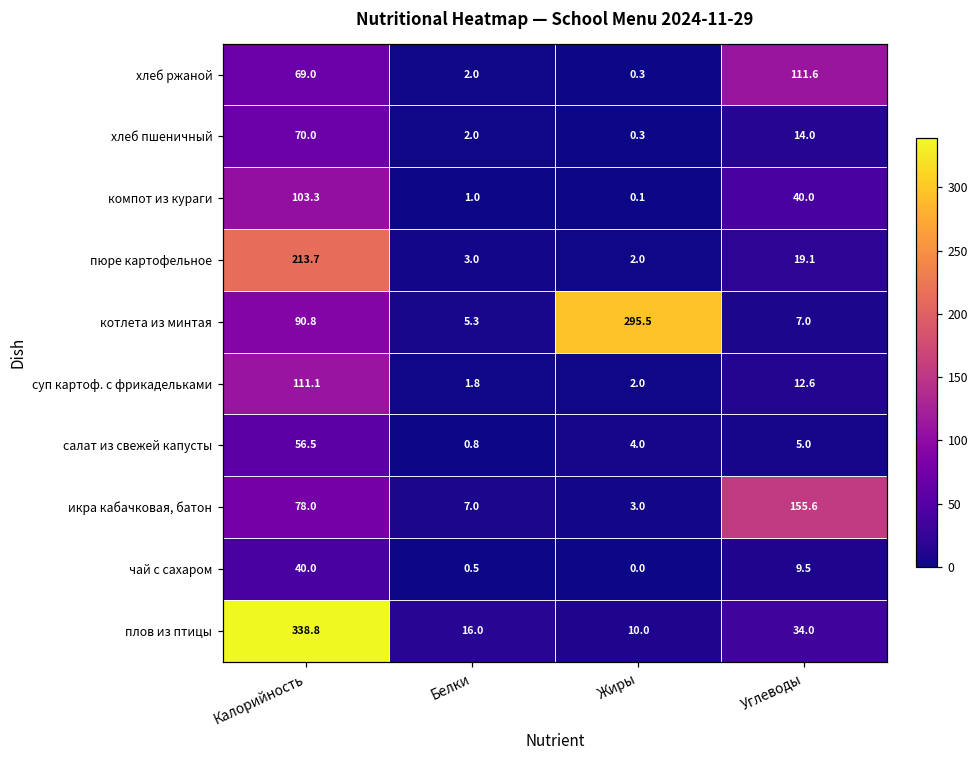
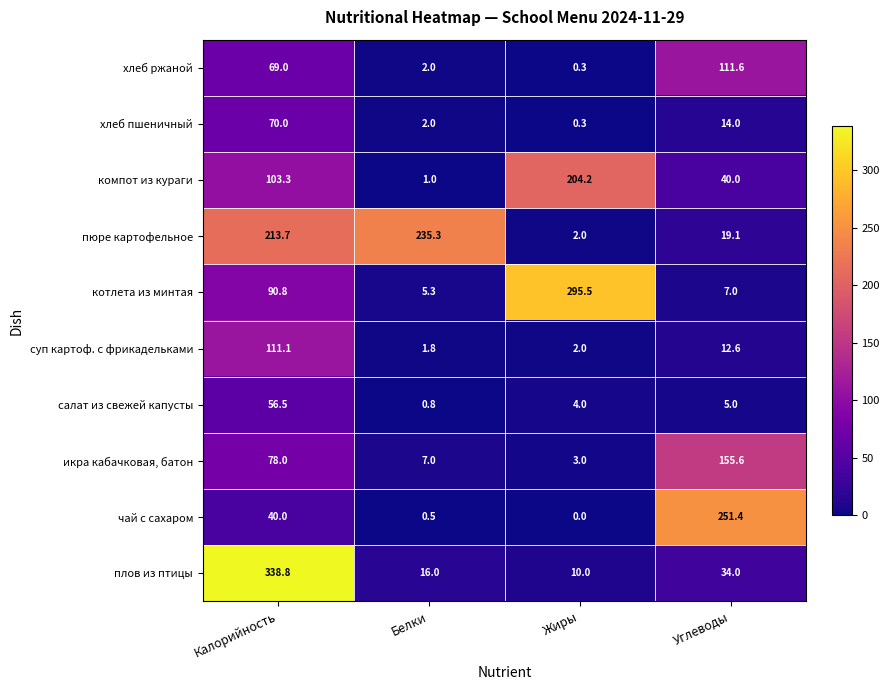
  {
    "хлеб ржаной": {
      "Калорийность": 69.0,
      "Белки": 2.0,
      "Жиры": 0.3,
      "Углеводы": 111.6
    },
    "хлеб пшеничный": {
      "Калорийность": 70.0,
      "Белки": 2.0,
      "Жиры": 0.3,
      "Углеводы": 14.0
    },
    "компот из кураги": {
      "Калорийность": 103.3,
      "Белки": 1.0,
-     "Жиры": 0.1,
+     "Жиры": 204.2,
      "Углеводы": 40.0
    },
    "пюре картофельное": {
      "Калорийность": 213.7,
-     "Белки": 3.0,
+     "Белки": 235.3,
      "Жиры": 2.0,
      "Углеводы": 19.1
    },
    "котлета из минтая": {
      "Калорийность": 90.8,
      "Белки": 5.3,
      "Жиры": 295.5,
      "Углеводы": 7.0
    },
    "суп картоф. с фрикадельками": {
      "Калорийность": 111.1,
      "Белки": 1.8,
      "Жиры": 2.0,
      "Углеводы": 12.6
    },
    "салат из свежей капусты": {
      "Калорийность": 56.5,
      "Белки": 0.8,
      "Жиры": 4.0,
      "Углеводы": 5.0
    },
    "икра кабачковая, батон": {
      "Калорийность": 78.0,
      "Белки": 7.0,
      "Жиры": 3.0,
      "Углеводы": 155.6
    },
    "чай с сахаром": {
      "Калорийность": 40.0,
      "Белки": 0.5,
      "Жиры": 0.0,
-     "Углеводы": 9.5
+     "Углеводы": 251.4
    },
    "плов из птицы": {
      "Калорийность": 338.8,
      "Белки": 16.0,
      "Жиры": 10.0,
      "Углеводы": 34.0
    }
  }
